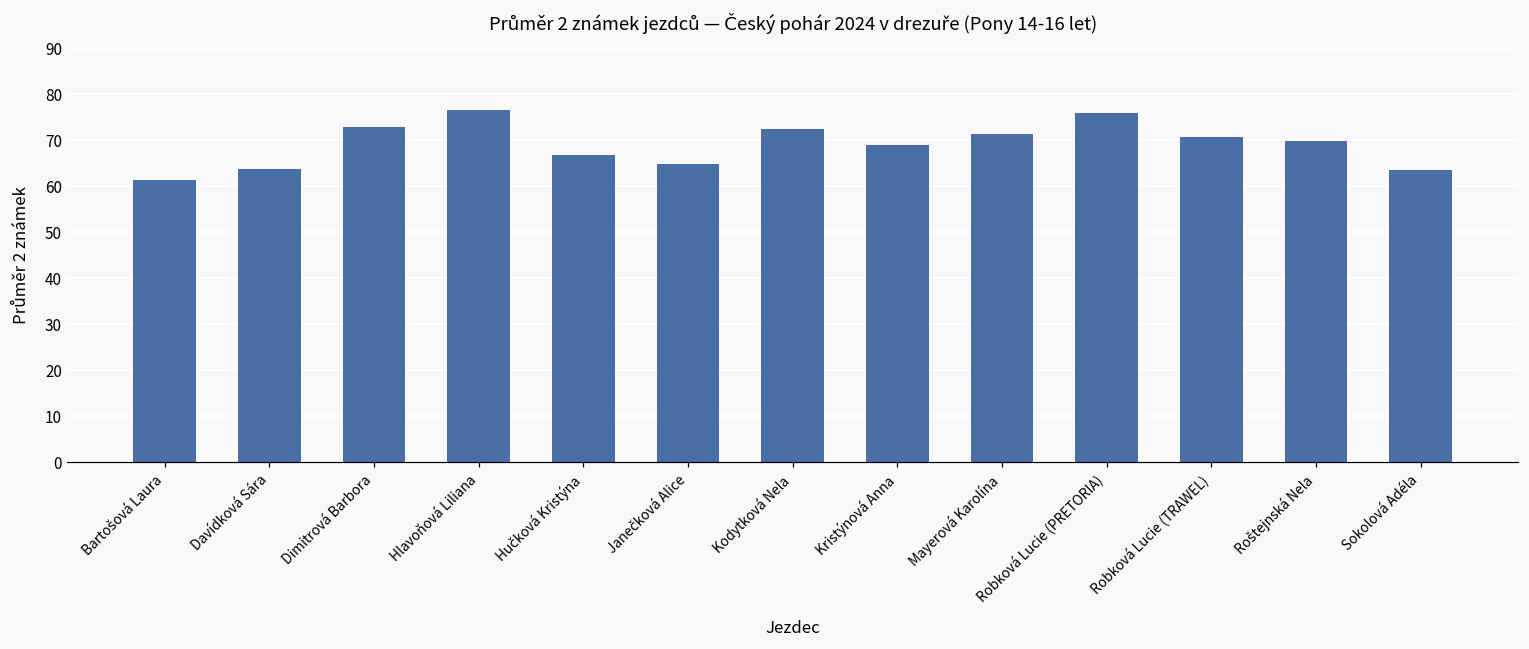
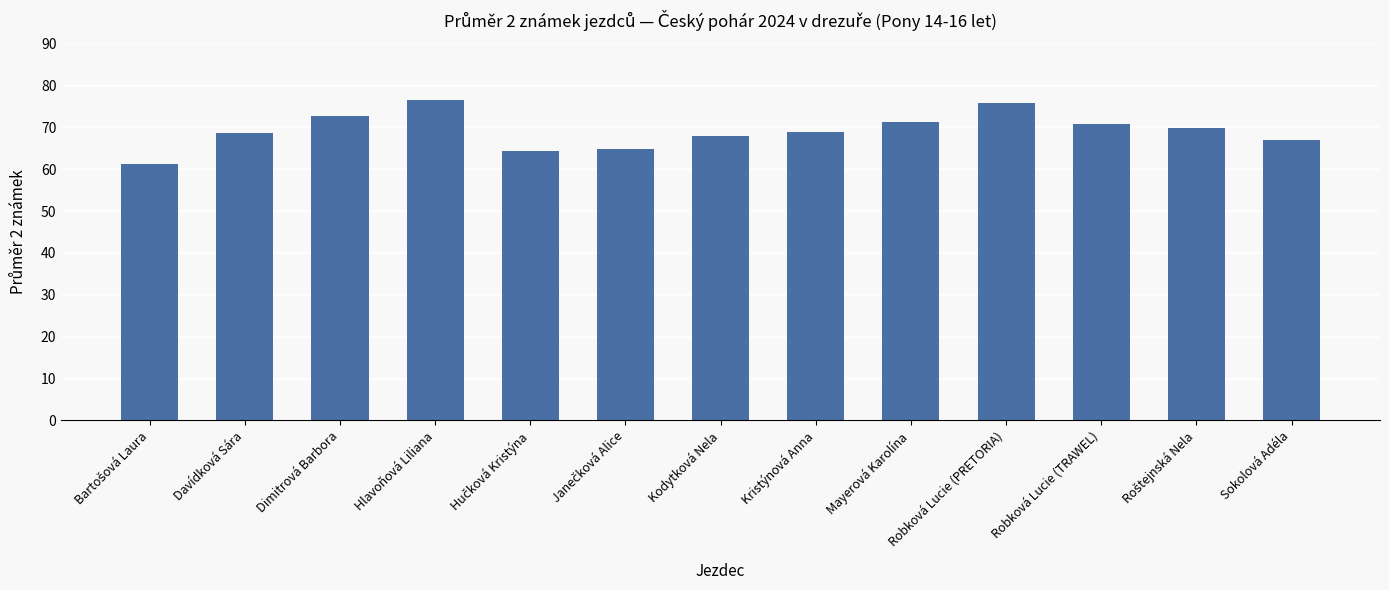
  {
    "Bartošová Laura": 61,
-   "Davídková Sára": 64,
+   "Davídková Sára": 69,
    "Dimitrová Barbora": 73,
    "Hlavoňová Liliana": 77,
-   "Hučková Kristýna": 67,
+   "Hučková Kristýna": 64,
    "Janečková Alice": 65,
-   "Kodytková Nela": 72,
+   "Kodytková Nela": 68,
    "Kristýnová Anna": 69,
    "Mayerová Karolína": 71,
    "Robková Lucie (PRETORIA)": 76,
    "Robková Lucie (TRAWEL)": 71,
    "Roštejnská Nela": 70,
-   "Sokolová Adéla": 64
+   "Sokolová Adéla": 67
  }
